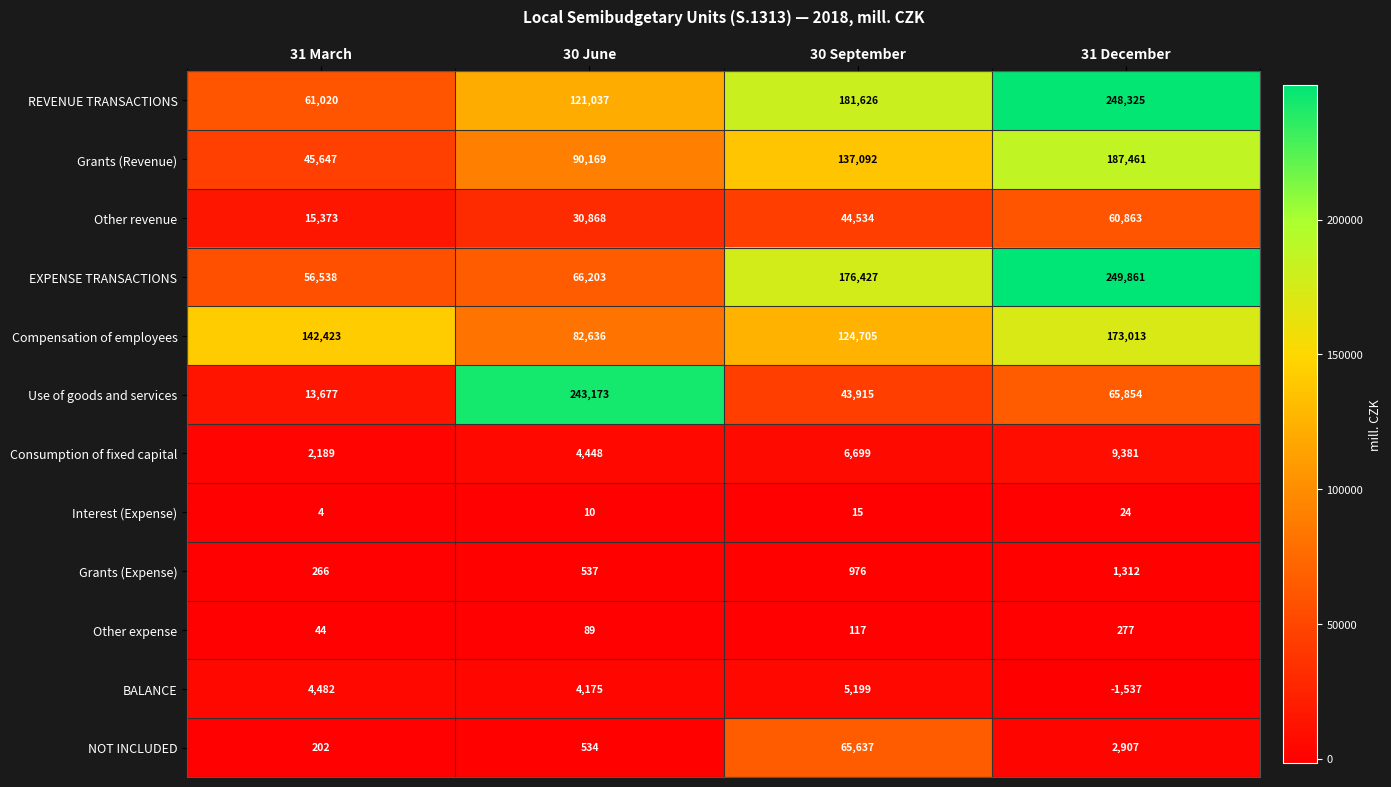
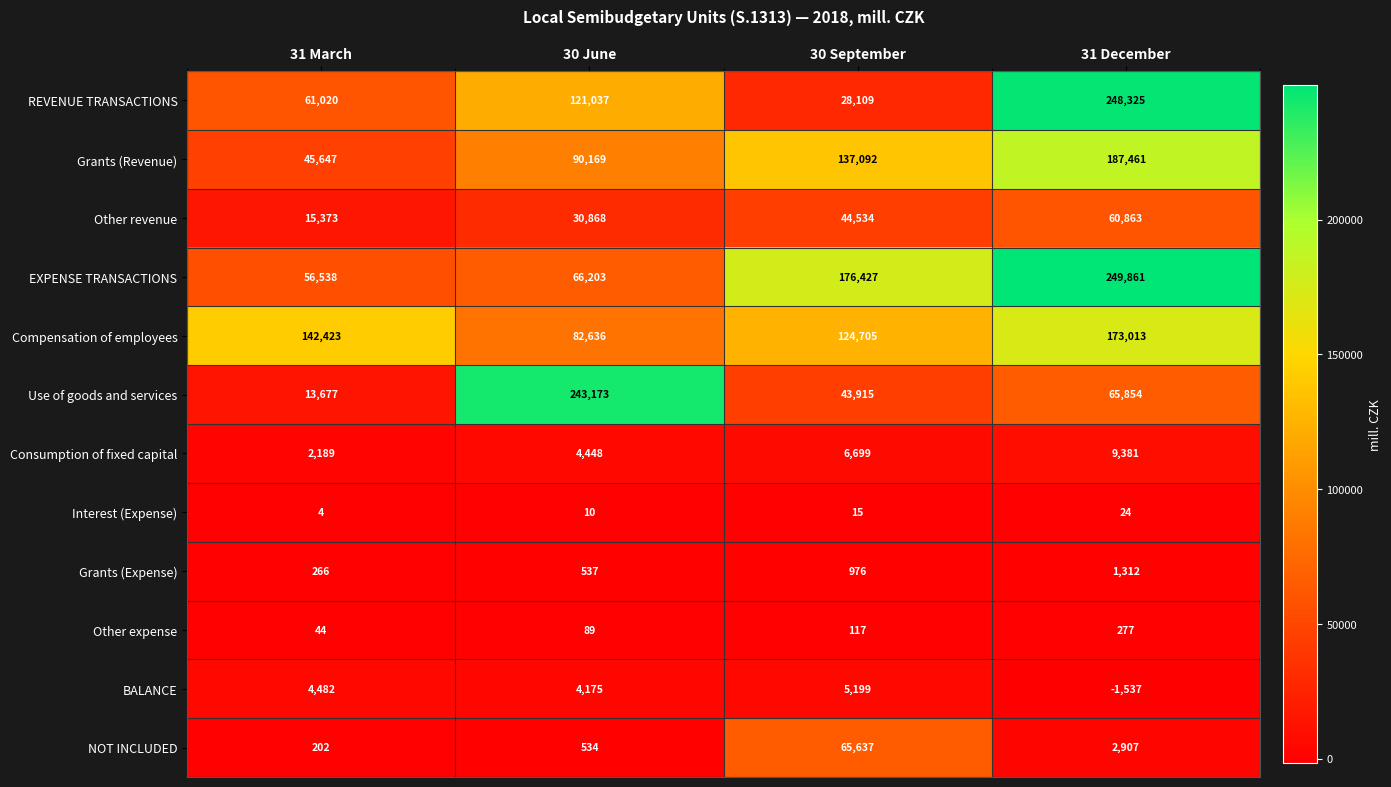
  {
    "REVENUE TRANSACTIONS": {
      "31 March": "61,020",
      "30 June": "121,037",
-     "30 September": "181,626",
+     "30 September": "28,109",
      "31 December": "248,325"
    },
    "Grants (Revenue)": {
      "31 March": "45,647",
      "30 June": "90,169",
      "30 September": "137,092",
      "31 December": "187,461"
    },
    "Other revenue": {
      "31 March": "15,373",
      "30 June": "30,868",
      "30 September": "44,534",
      "31 December": "60,863"
    },
    "EXPENSE TRANSACTIONS": {
      "31 March": "56,538",
      "30 June": "66,203",
      "30 September": "176,427",
      "31 December": "249,861"
    },
    "Compensation of employees": {
      "31 March": "142,423",
      "30 June": "82,636",
      "30 September": "124,705",
      "31 December": "173,013"
    },
    "Use of goods and services": {
      "31 March": "13,677",
      "30 June": "243,173",
      "30 September": "43,915",
      "31 December": "65,854"
    },
    "Consumption of fixed capital": {
      "31 March": "2,189",
      "30 June": "4,448",
      "30 September": "6,699",
      "31 December": "9,381"
    },
    "Interest (Expense)": {
      "31 March": "4",
      "30 June": "10",
      "30 September": "15",
      "31 December": "24"
    },
    "Grants (Expense)": {
      "31 March": "266",
      "30 June": "537",
      "30 September": "976",
      "31 December": "1,312"
    },
    "Other expense": {
      "31 March": "44",
      "30 June": "89",
      "30 September": "117",
      "31 December": "277"
    },
    "BALANCE": {
      "31 March": "4,482",
      "30 June": "4,175",
      "30 September": "5,199",
      "31 December": "-1,537"
    },
    "NOT INCLUDED": {
      "31 March": "202",
      "30 June": "534",
      "30 September": "65,637",
      "31 December": "2,907"
    }
  }
